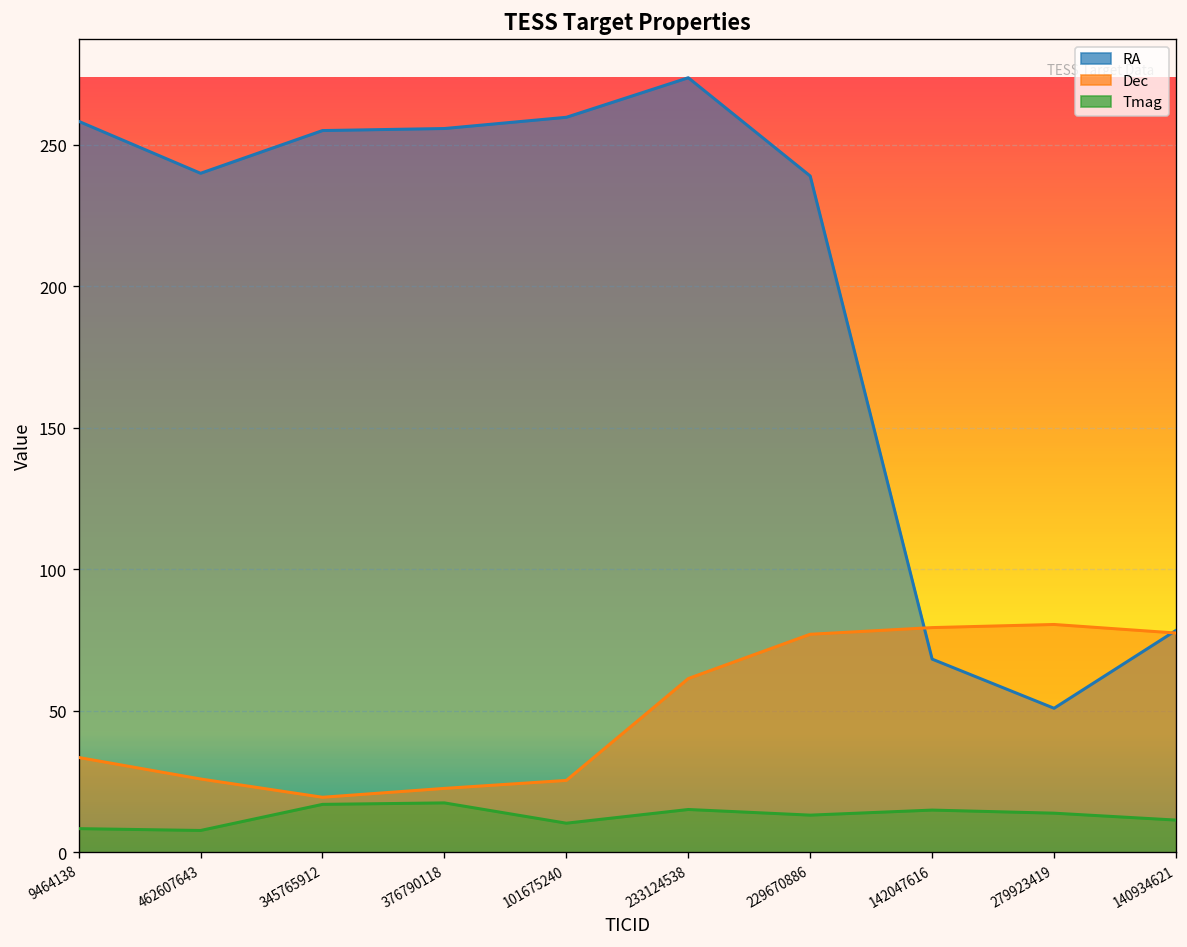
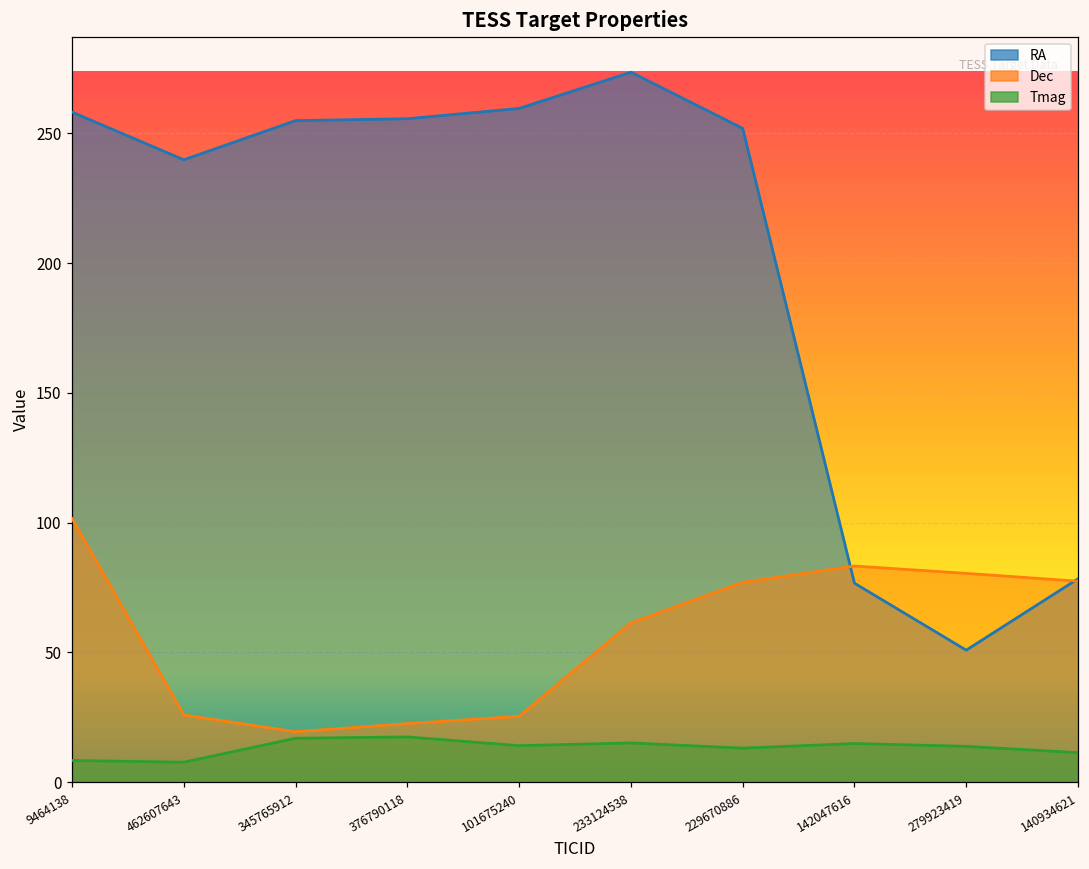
  {
    "RA": {
      "9464138": 258,
      "462607643": 240,
      "345765912": 255,
      "376790118": 256,
      "101675240": 260,
      "233124538": 274,
-     "229670886": 239,
-     "142047616": 68,
+     "229670886": 252,
+     "142047616": 77,
      "279923419": 51
    },
    "Dec": {
-     "9464138": 34,
+     "9464138": 102,
      "462607643": 26,
      "345765912": 19,
      "376790118": 23,
      "101675240": 25,
      "233124538": 61,
      "229670886": 77,
-     "142047616": 79,
+     "142047616": 83,
      "279923419": 80
    },
    "Tmag": {
      "9464138": 8,
      "462607643": 8,
      "345765912": 17,
      "376790118": 17,
-     "101675240": 10,
+     "101675240": 14,
      "233124538": 15,
      "229670886": 13,
      "142047616": 15,
      "279923419": 14,
      "140934621": 11
    }
  }
